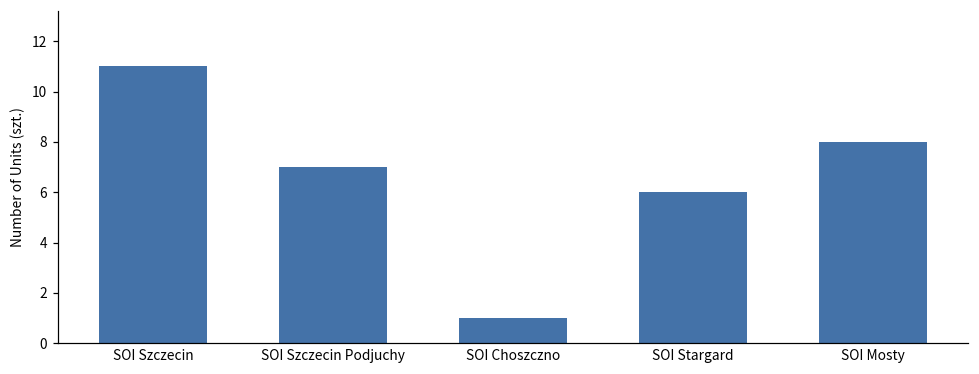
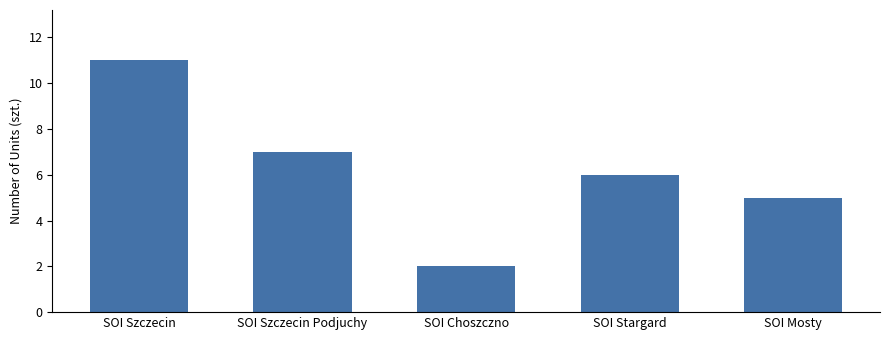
  {
    "SOI Szczecin": 11,
    "SOI Szczecin Podjuchy": 7,
-   "SOI Choszczno": 1,
+   "SOI Choszczno": 2,
    "SOI Stargard": 6,
-   "SOI Mosty": 8
+   "SOI Mosty": 5
  }
